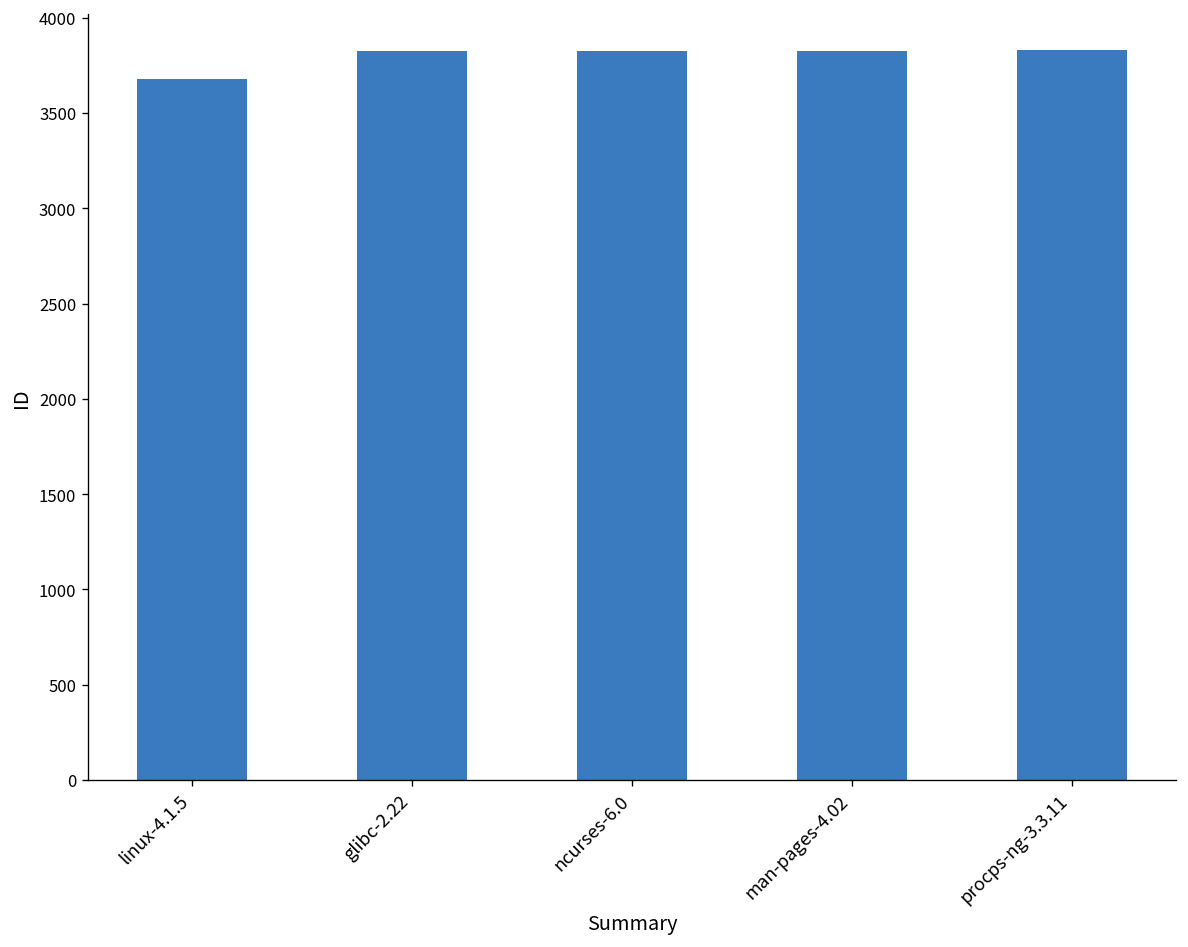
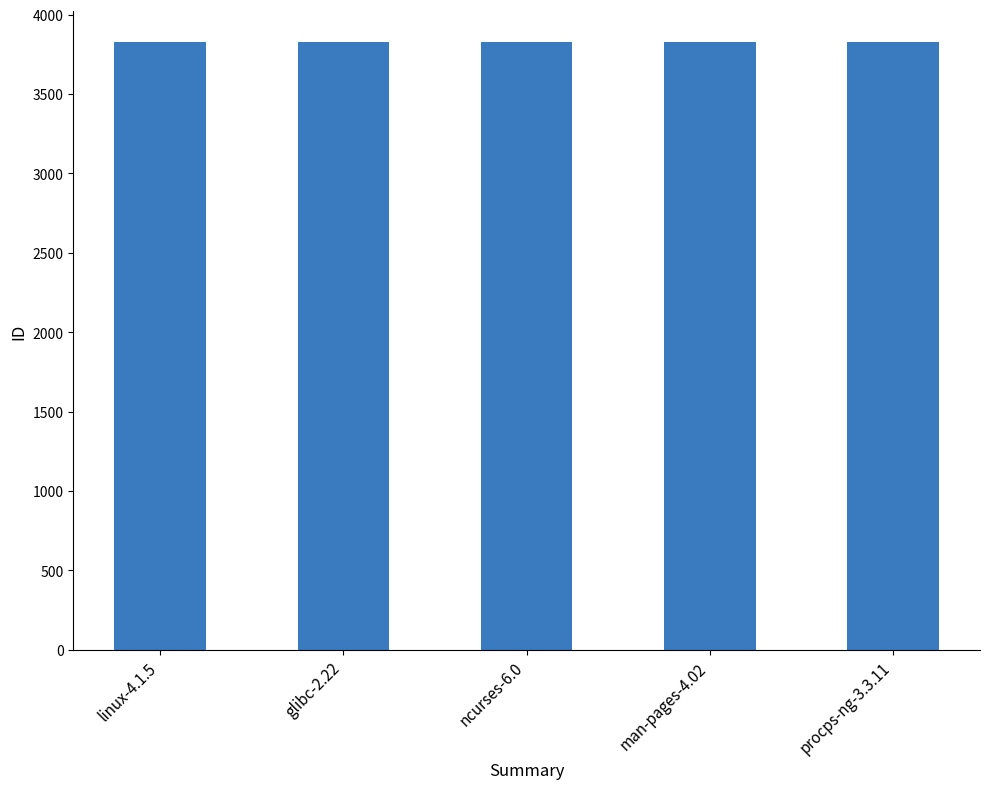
  {
-   "linux-4.1.5": 3680,
+   "linux-4.1.5": 3830,
    "glibc-2.22": 3830,
    "ncurses-6.0": 3830,
    "man-pages-4.02": 3830,
    "procps-ng-3.3.11": 3830
  }
